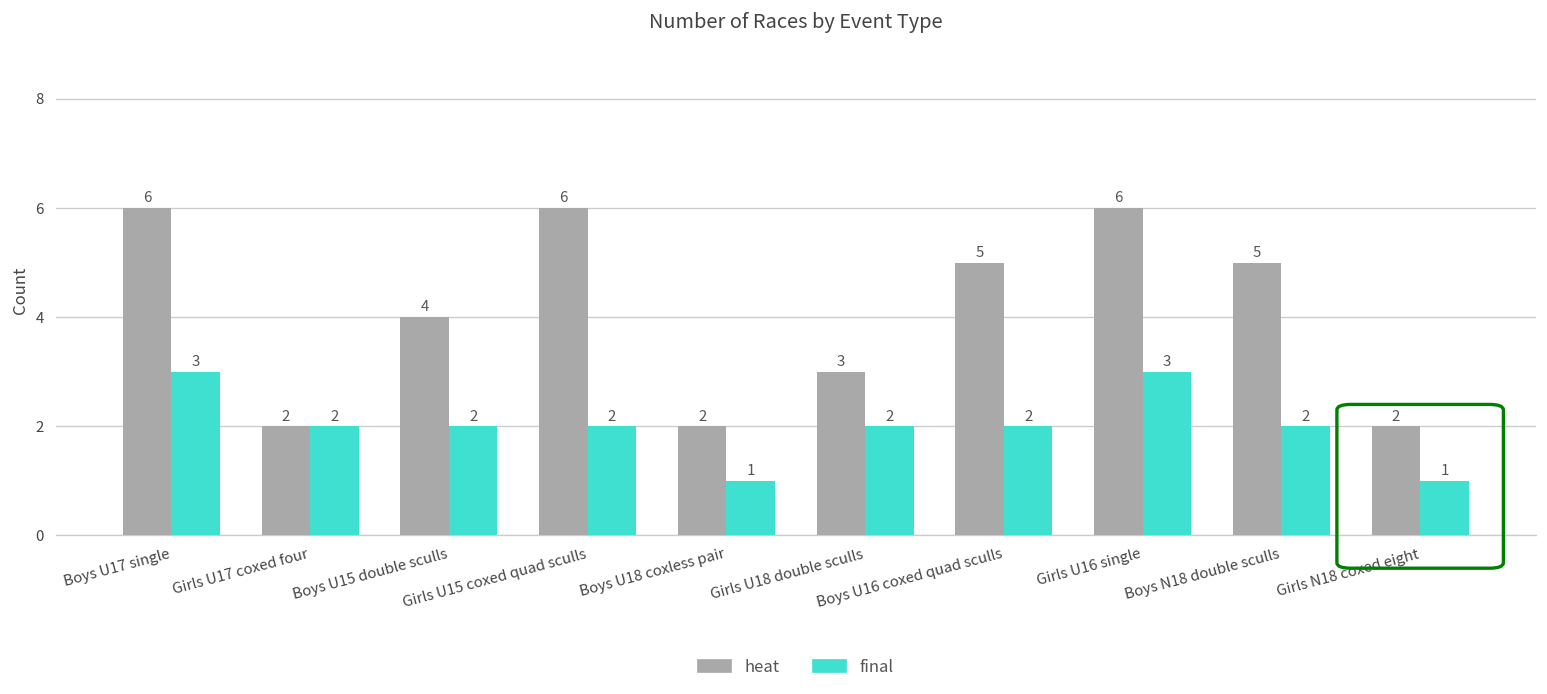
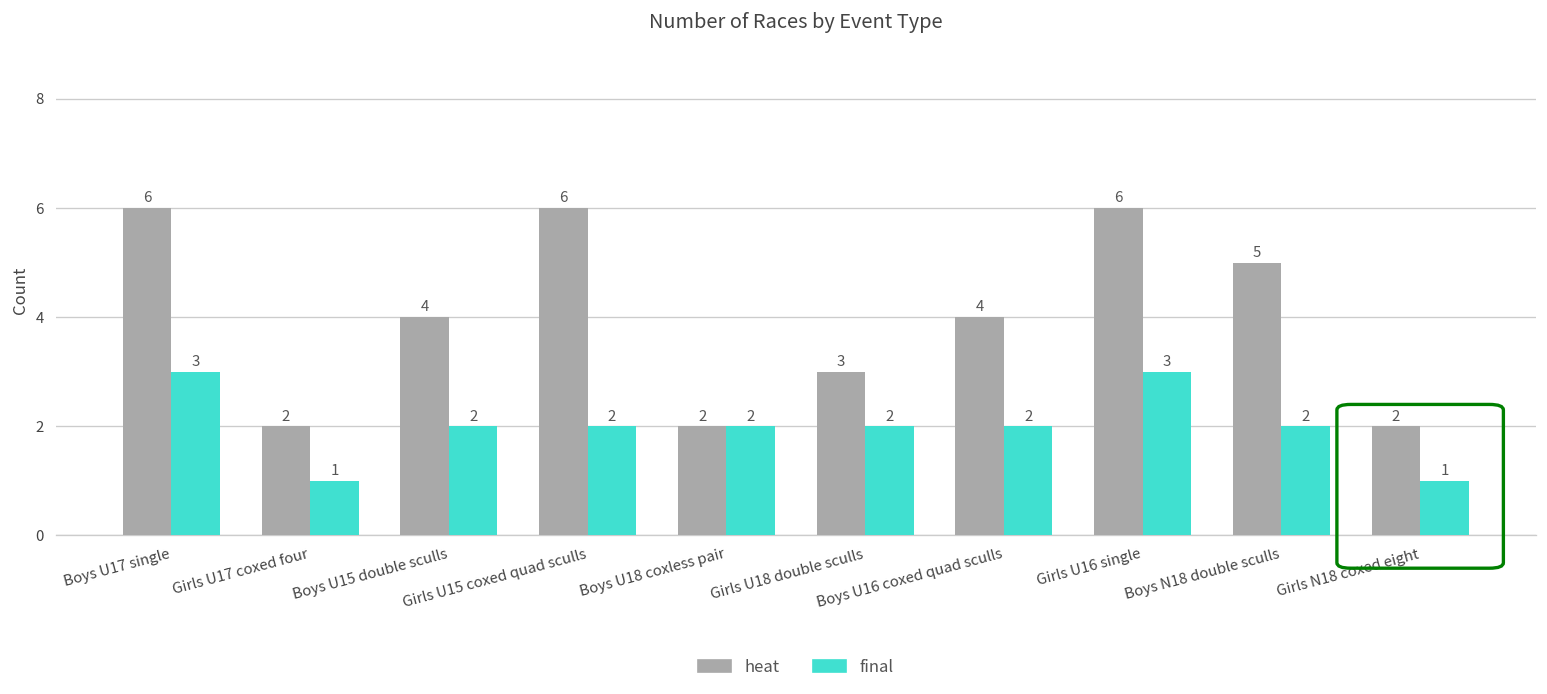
  {
    "heat": {
      "Boys U17 single": 6,
      "Girls U17 coxed four": 2,
      "Boys U15 double sculls": 4,
      "Girls U15 coxed quad sculls": 6,
      "Boys U18 coxless pair": 2,
      "Girls U18 double sculls": 3,
-     "Boys U16 coxed quad sculls": 5,
+     "Boys U16 coxed quad sculls": 4,
      "Girls U16 single": 6,
      "Boys N18 double sculls": 5,
      "Girls N18 coxed eight": 2
    },
    "final": {
      "Boys U17 single": 3,
-     "Girls U17 coxed four": 2,
+     "Girls U17 coxed four": 1,
      "Boys U15 double sculls": 2,
      "Girls U15 coxed quad sculls": 2,
-     "Boys U18 coxless pair": 1,
+     "Boys U18 coxless pair": 2,
      "Girls U18 double sculls": 2,
      "Boys U16 coxed quad sculls": 2,
      "Girls U16 single": 3,
      "Boys N18 double sculls": 2,
      "Girls N18 coxed eight": 1
    }
  }
